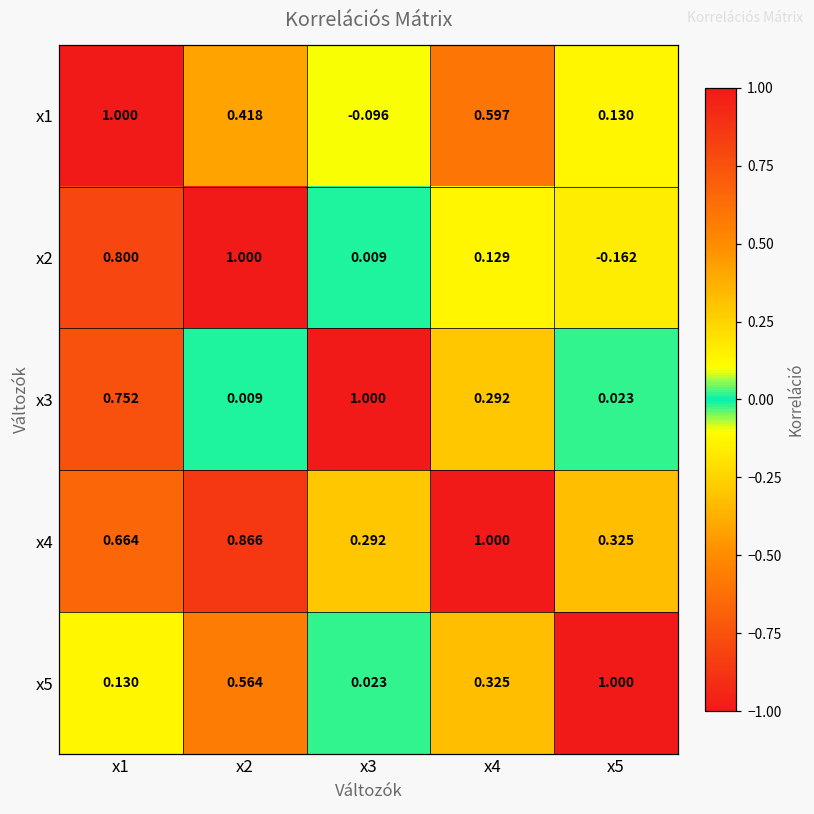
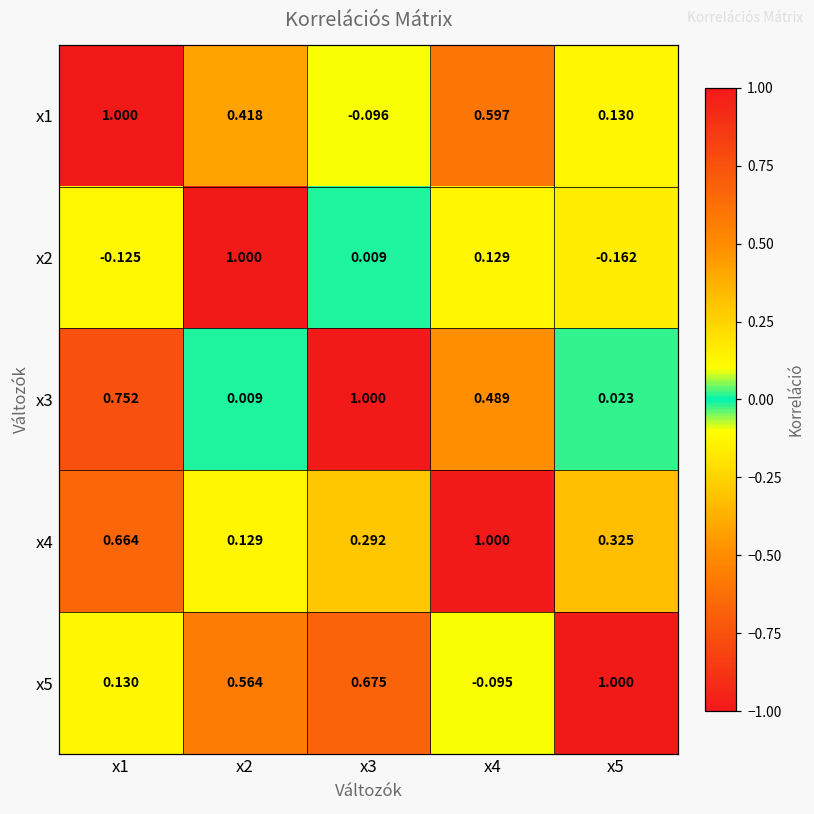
  {
    "x1": {
      "x1": 1.000,
      "x2": 0.418,
      "x3": -0.096,
      "x4": 0.597,
      "x5": 0.130
    },
    "x2": {
-     "x1": 0.800,
+     "x1": -0.125,
      "x2": 1.000,
      "x3": 0.009,
      "x4": 0.129,
      "x5": -0.162
    },
    "x3": {
      "x1": 0.752,
      "x2": 0.009,
      "x3": 1.000,
-     "x4": 0.292,
+     "x4": 0.489,
      "x5": 0.023
    },
    "x4": {
      "x1": 0.664,
-     "x2": 0.866,
+     "x2": 0.129,
      "x3": 0.292,
      "x4": 1.000,
      "x5": 0.325
    },
    "x5": {
      "x1": 0.130,
      "x2": 0.564,
-     "x3": 0.023,
-     "x4": 0.325,
+     "x3": 0.675,
+     "x4": -0.095,
      "x5": 1.000
    }
  }
